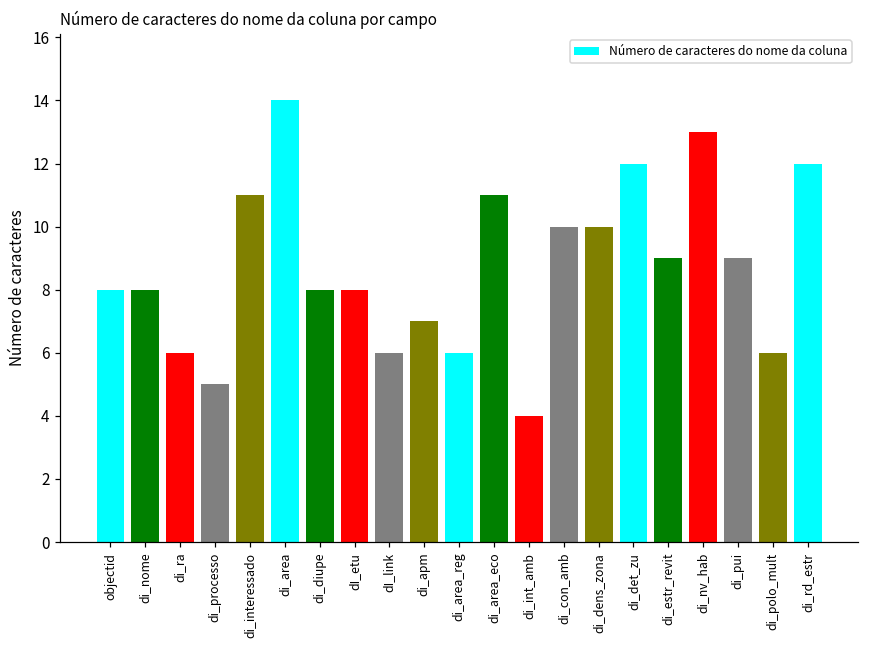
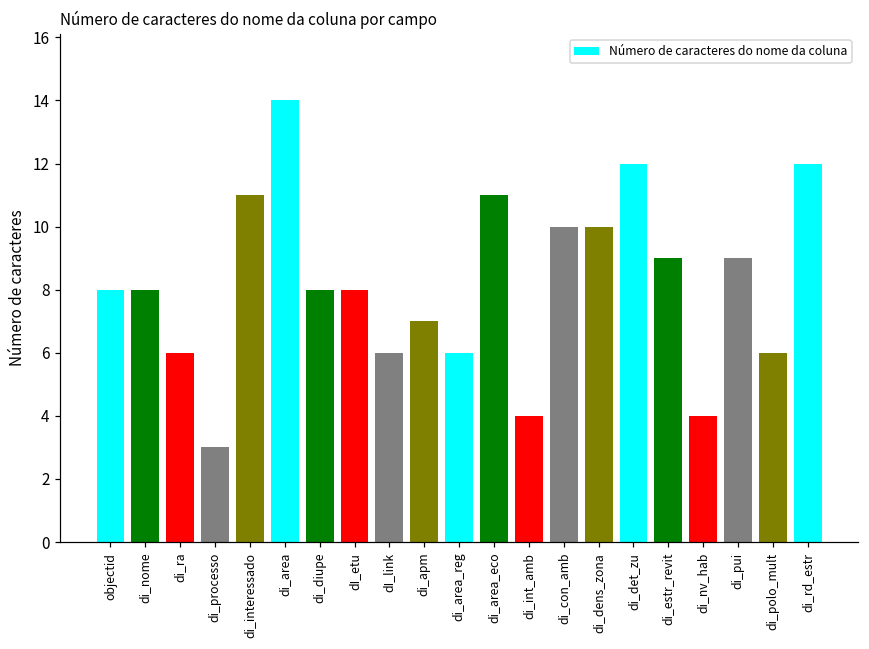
  {
    "objectid": 8,
    "di_nome": 8,
    "di_ra": 6,
-   "di_processo": 5,
+   "di_processo": 3,
    "di_interessado": 11,
    "di_area": 14,
    "di_diupe": 8,
    "dI_etu": 8,
    "dI_link": 6,
    "di_apm": 7,
    "di_area_reg": 6,
    "di_area_eco": 11,
    "di_int_amb": 4,
    "di_con_amb": 10,
    "di_dens_zona": 10,
    "di_det_zu": 12,
    "di_estr_revit": 9,
-   "di_nv_hab": 13,
+   "di_nv_hab": 4,
    "di_pui": 9,
    "di_polo_mult": 6,
    "di_rd_estr": 12
  }
